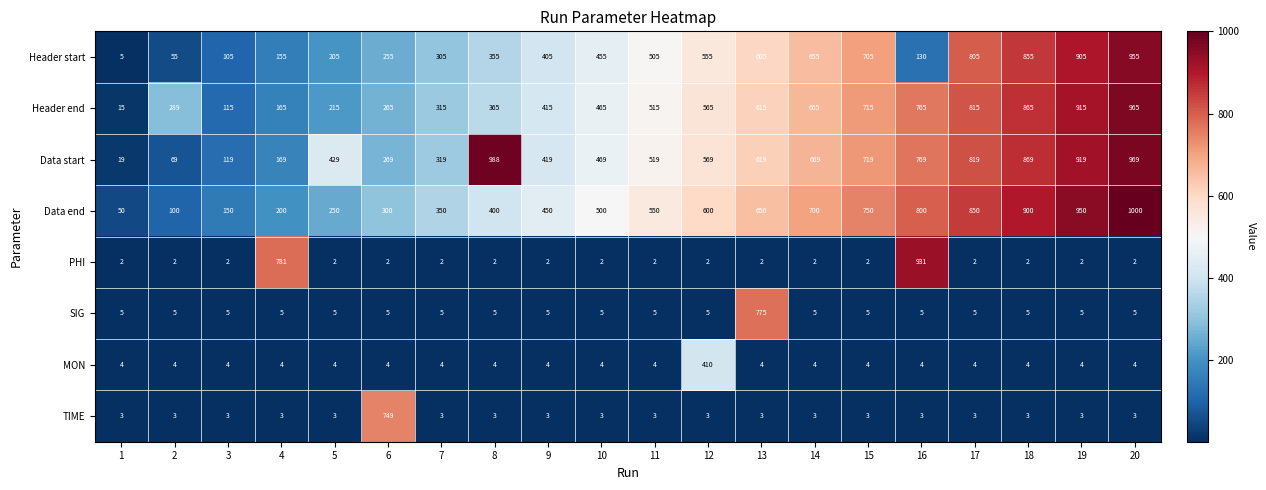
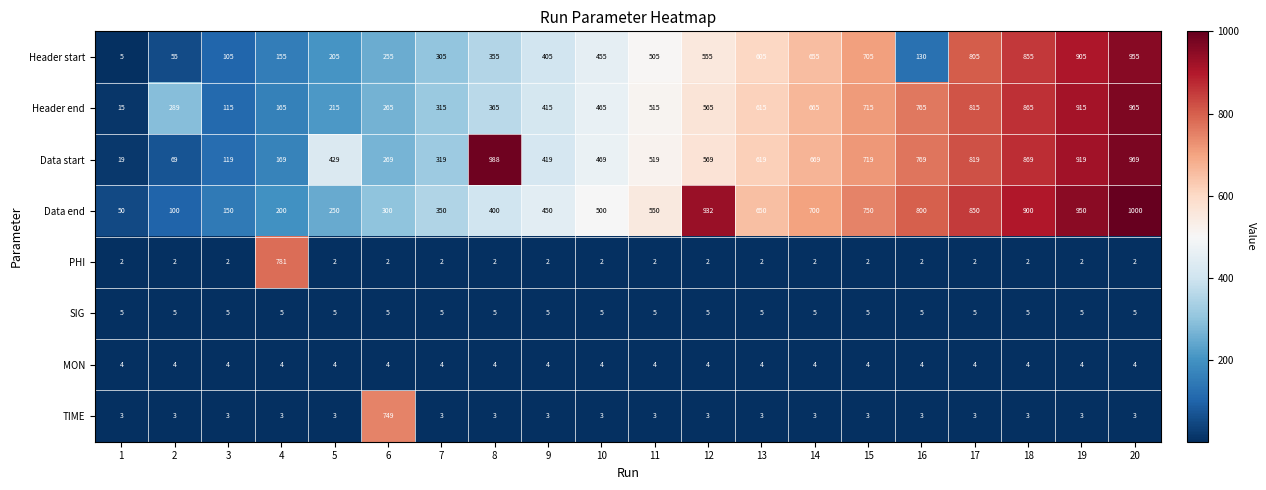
  {
    "Header start": {
      "1": 5,
      "2": 55,
      "3": 105,
      "4": 155,
      "5": 205,
      "6": 255,
      "7": 305,
      "8": 355,
      "9": 405,
      "10": 455,
      "11": 505,
      "12": 555,
      "13": 605,
      "14": 655,
      "15": 705,
      "16": 130,
      "17": 805,
      "18": 855,
      "19": 905,
      "20": 955
    },
    "Header end": {
      "1": 15,
      "2": 289,
      "3": 115,
      "4": 165,
      "5": 215,
      "6": 265,
      "7": 315,
      "8": 365,
      "9": 415,
      "10": 465,
      "11": 515,
      "12": 565,
      "13": 615,
      "14": 665,
      "15": 715,
      "16": 765,
      "17": 815,
      "18": 865,
      "19": 915,
      "20": 965
    },
    "Data start": {
      "1": 19,
      "2": 69,
      "3": 119,
      "4": 169,
      "5": 429,
      "6": 269,
      "7": 319,
      "8": 988,
      "9": 419,
      "10": 469,
      "11": 519,
      "12": 569,
      "13": 619,
      "14": 669,
      "15": 719,
      "16": 769,
      "17": 819,
      "18": 869,
      "19": 919,
      "20": 969
    },
    "Data end": {
      "1": 50,
      "2": 100,
      "3": 150,
      "4": 200,
      "5": 250,
      "6": 300,
      "7": 350,
      "8": 400,
      "9": 450,
      "10": 500,
      "11": 550,
-     "12": 600,
+     "12": 932,
      "13": 650,
      "14": 700,
      "15": 750,
      "16": 800,
      "17": 850,
      "18": 900,
      "19": 950,
      "20": 1000
    },
    "PHI": {
      "1": 2,
      "2": 2,
      "3": 2,
      "4": 781,
      "5": 2,
      "6": 2,
      "7": 2,
      "8": 2,
      "9": 2,
      "10": 2,
      "11": 2,
      "12": 2,
      "13": 2,
      "14": 2,
      "15": 2,
-     "16": 931,
+     "16": 2,
      "17": 2,
      "18": 2,
      "19": 2,
      "20": 2
    },
    "SIG": {
      "1": 5,
      "2": 5,
      "3": 5,
      "4": 5,
      "5": 5,
      "6": 5,
      "7": 5,
      "8": 5,
      "9": 5,
      "10": 5,
      "11": 5,
      "12": 5,
-     "13": 775,
+     "13": 5,
      "14": 5,
      "15": 5,
      "16": 5,
      "17": 5,
      "18": 5,
      "19": 5,
      "20": 5
    },
    "MON": {
      "1": 4,
      "2": 4,
      "3": 4,
      "4": 4,
      "5": 4,
      "6": 4,
      "7": 4,
      "8": 4,
      "9": 4,
      "10": 4,
      "11": 4,
-     "12": 410,
+     "12": 4,
      "13": 4,
      "14": 4,
      "15": 4,
      "16": 4,
      "17": 4,
      "18": 4,
      "19": 4,
      "20": 4
    },
    "TIME": {
      "1": 3,
      "2": 3,
      "3": 3,
      "4": 3,
      "5": 3,
      "6": 749,
      "7": 3,
      "8": 3,
      "9": 3,
      "10": 3,
      "11": 3,
      "12": 3,
      "13": 3,
      "14": 3,
      "15": 3,
      "16": 3,
      "17": 3,
      "18": 3,
      "19": 3,
      "20": 3
    }
  }
